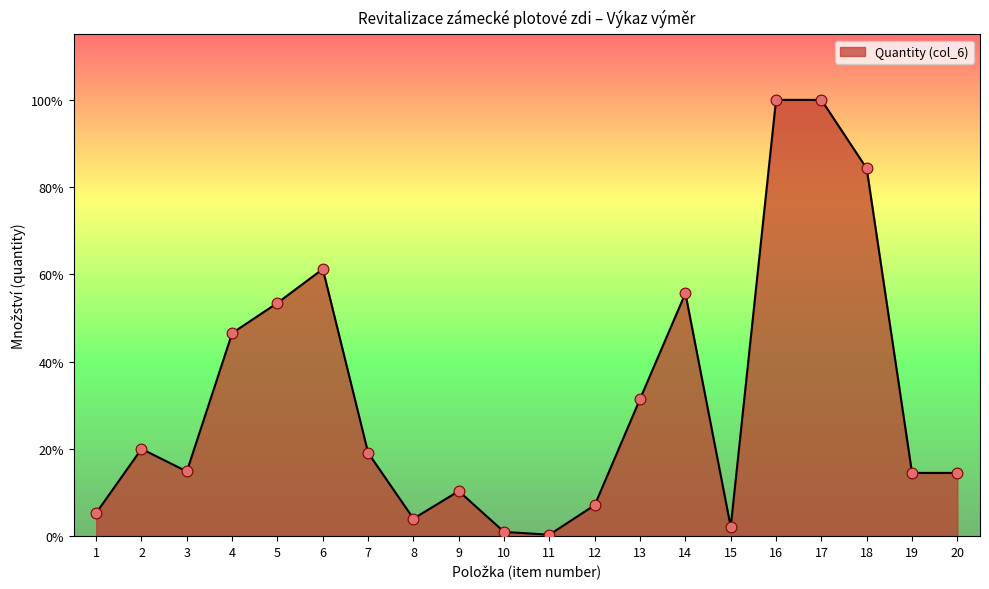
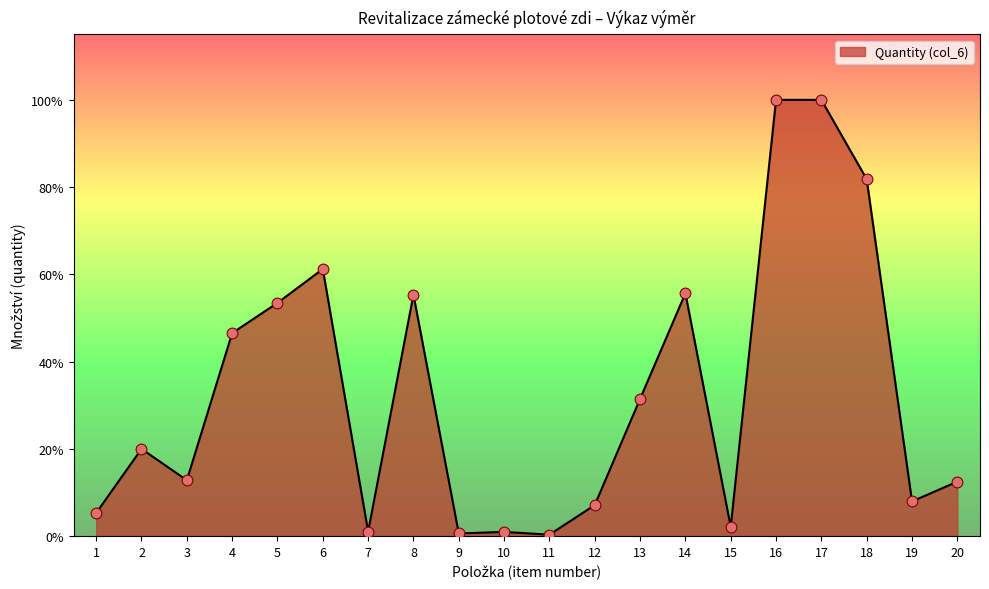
  {
    "1": "5%",
    "2": "20%",
-   "3": "15%",
+   "3": "13%",
    "4": "47%",
    "5": "53%",
    "6": "61%",
-   "7": "19%",
-   "8": "4%",
-   "9": "10%",
+   "7": "1%",
+   "8": "55%",
+   "9": "1%",
    "10": "1%",
    "11": "0%",
    "12": "7%",
    "13": "31%",
    "14": "56%",
    "15": "2%",
    "16": "100%",
    "17": "100%",
-   "18": "84%",
-   "19": "14%",
-   "20": "14%"
+   "18": "82%",
+   "19": "8%",
+   "20": "12%"
  }
